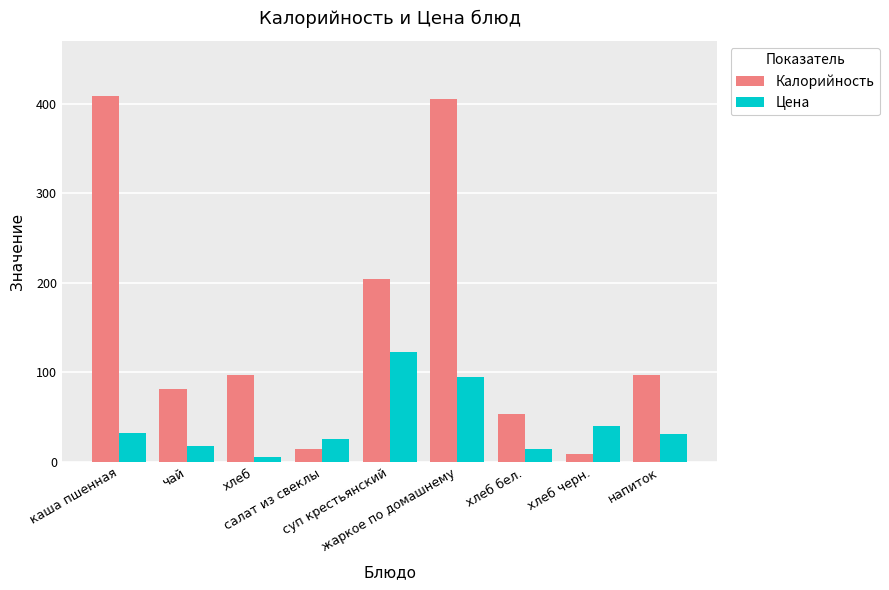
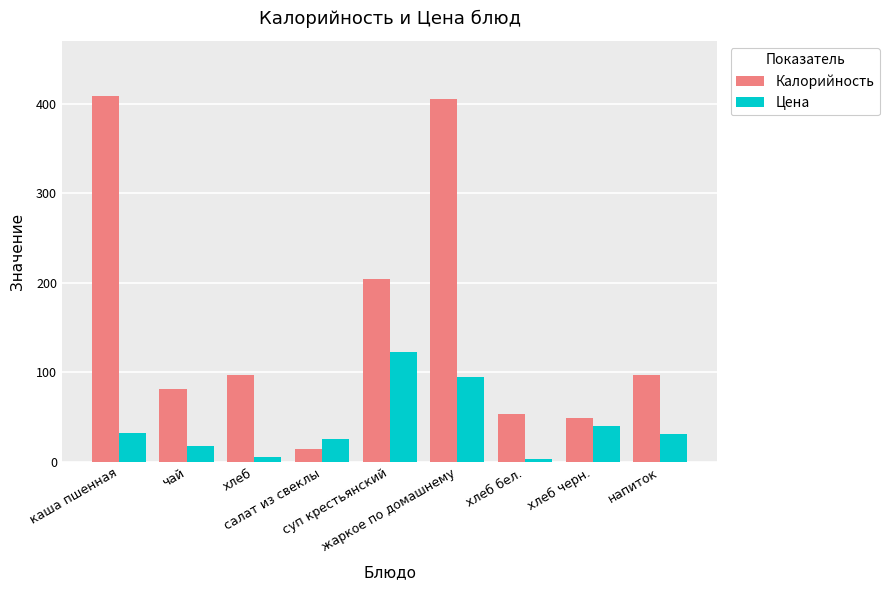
  {
    "Калорийность": {
      "каша пшенная": 410,
      "чай": 80,
      "хлеб": 100,
      "салат из свеклы": 10,
      "суп крестьянский": 200,
      "жаркое по домашнему": 410,
      "хлеб бел.": 50,
-     "хлеб черн.": 10,
+     "хлеб черн.": 50,
      "напиток": 100
    },
    "Цена": {
      "каша пшенная": 30,
      "чай": 20,
      "хлеб": 10,
      "салат из свеклы": 30,
      "суп крестьянский": 120,
      "жаркое по домашнему": 100,
-     "хлеб бел.": 10,
+     "хлеб бел.": 0,
      "хлеб черн.": 40,
      "напиток": 30
    }
  }
